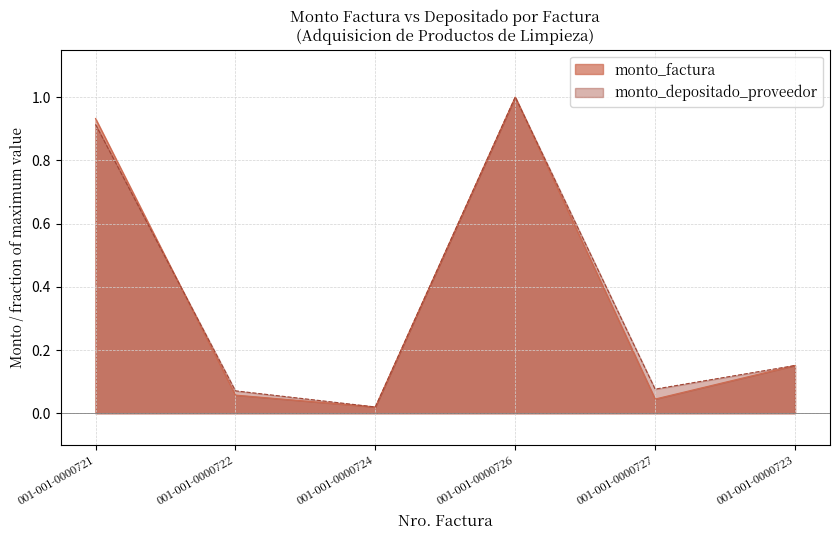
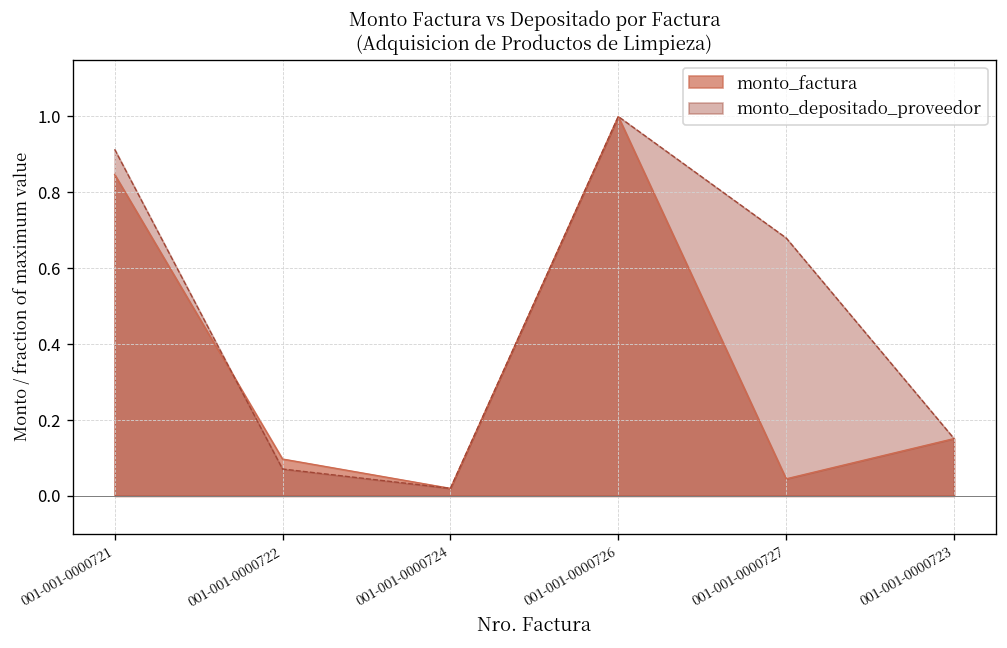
  {
    "monto_factura": {
-     "001-001-0000721": 0.93,
-     "001-001-0000722": 0.06,
+     "001-001-0000721": 0.85,
+     "001-001-0000722": 0.10,
      "001-001-0000727": 0.05
    },
    "monto_depositado_proveedor": {
      "001-001-0000721": 0.91,
      "001-001-0000722": 0.07,
-     "001-001-0000727": 0.08
+     "001-001-0000727": 0.68
    }
  }
